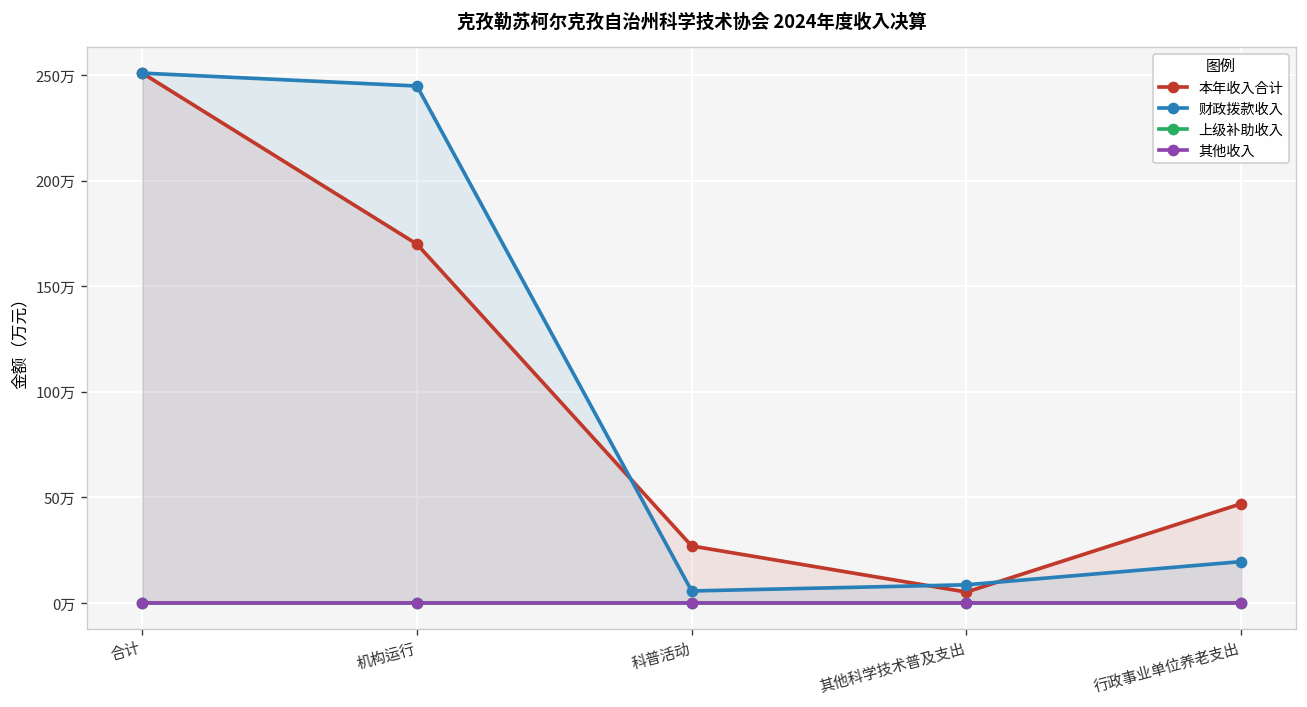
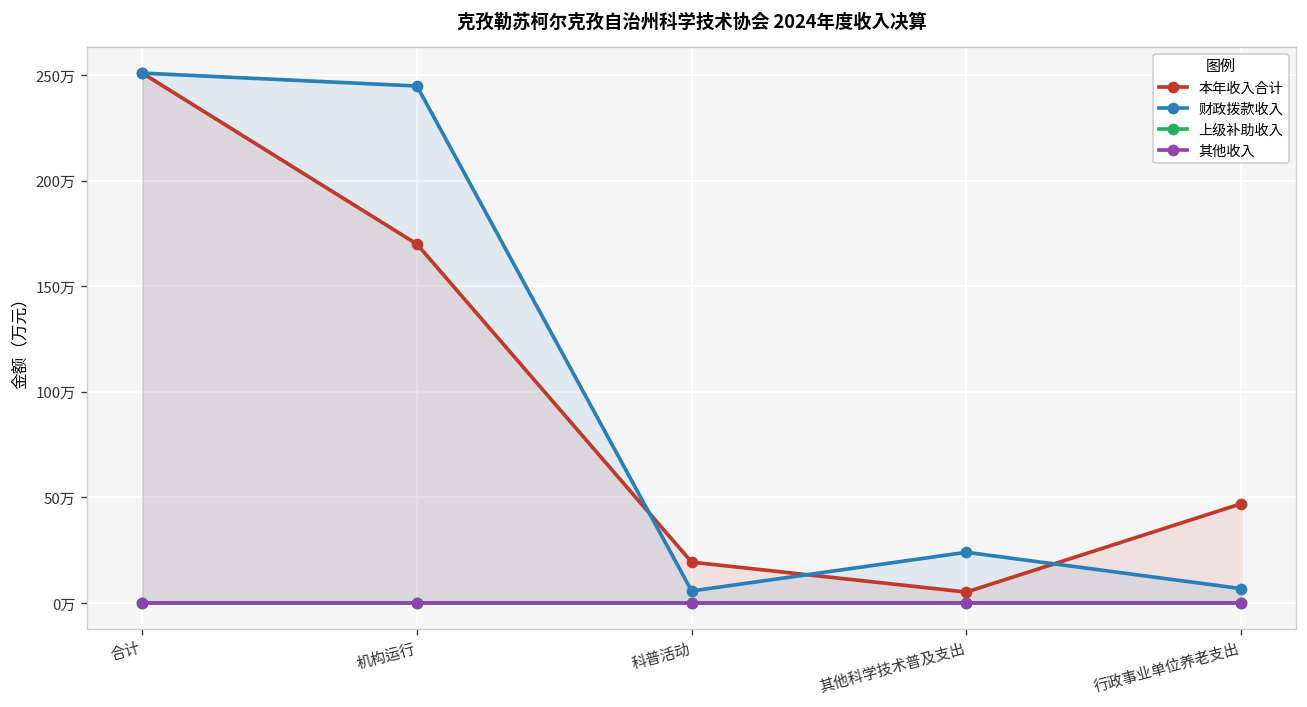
  {
    "本年收入合计": {
      "机构运行": "170万",
-     "科普活动": "27万",
+     "科普活动": "19万",
      "其他科学技术普及支出": "5万",
      "行政事业单位养老支出": "47万"
    },
    "财政拨款收入": {
      "机构运行": "245万",
      "科普活动": "6万",
-     "其他科学技术普及支出": "9万",
-     "行政事业单位养老支出": "20万"
+     "其他科学技术普及支出": "24万",
+     "行政事业单位养老支出": "7万"
    },
    "其他收入": {
      "合计": "0万",
      "机构运行": "0万",
      "科普活动": "0万",
      "其他科学技术普及支出": "0万",
      "行政事业单位养老支出": "0万"
    }
  }
